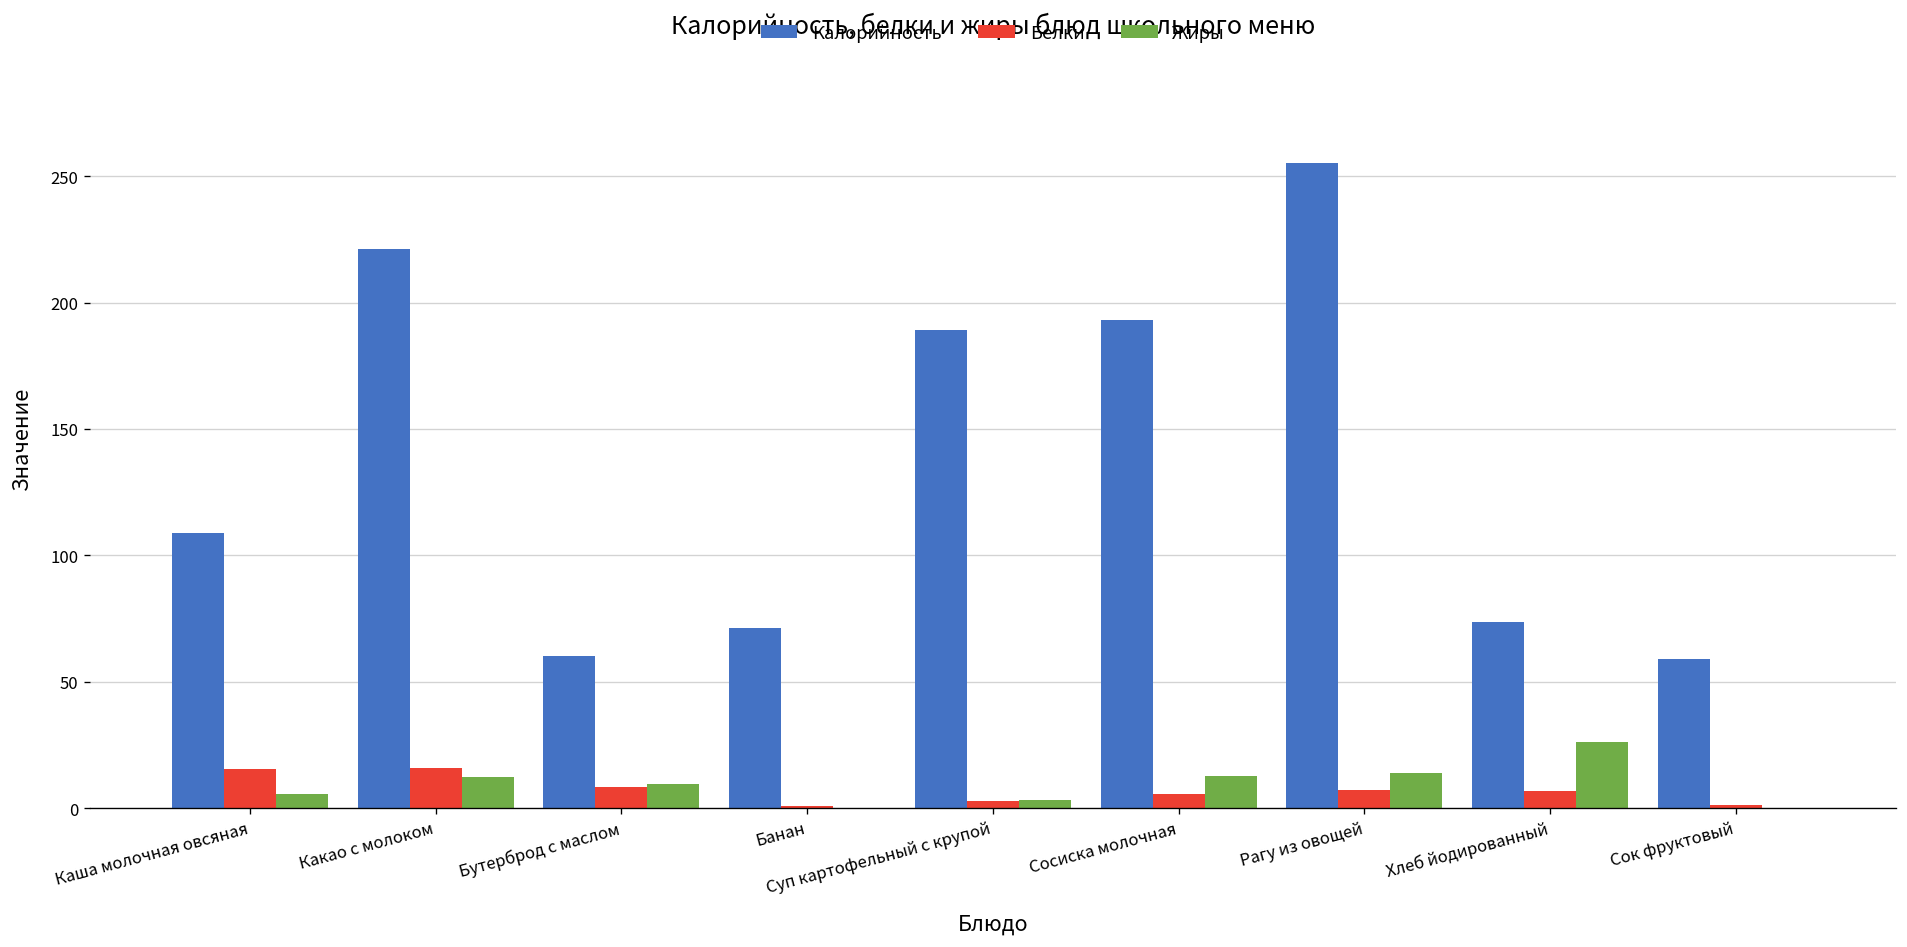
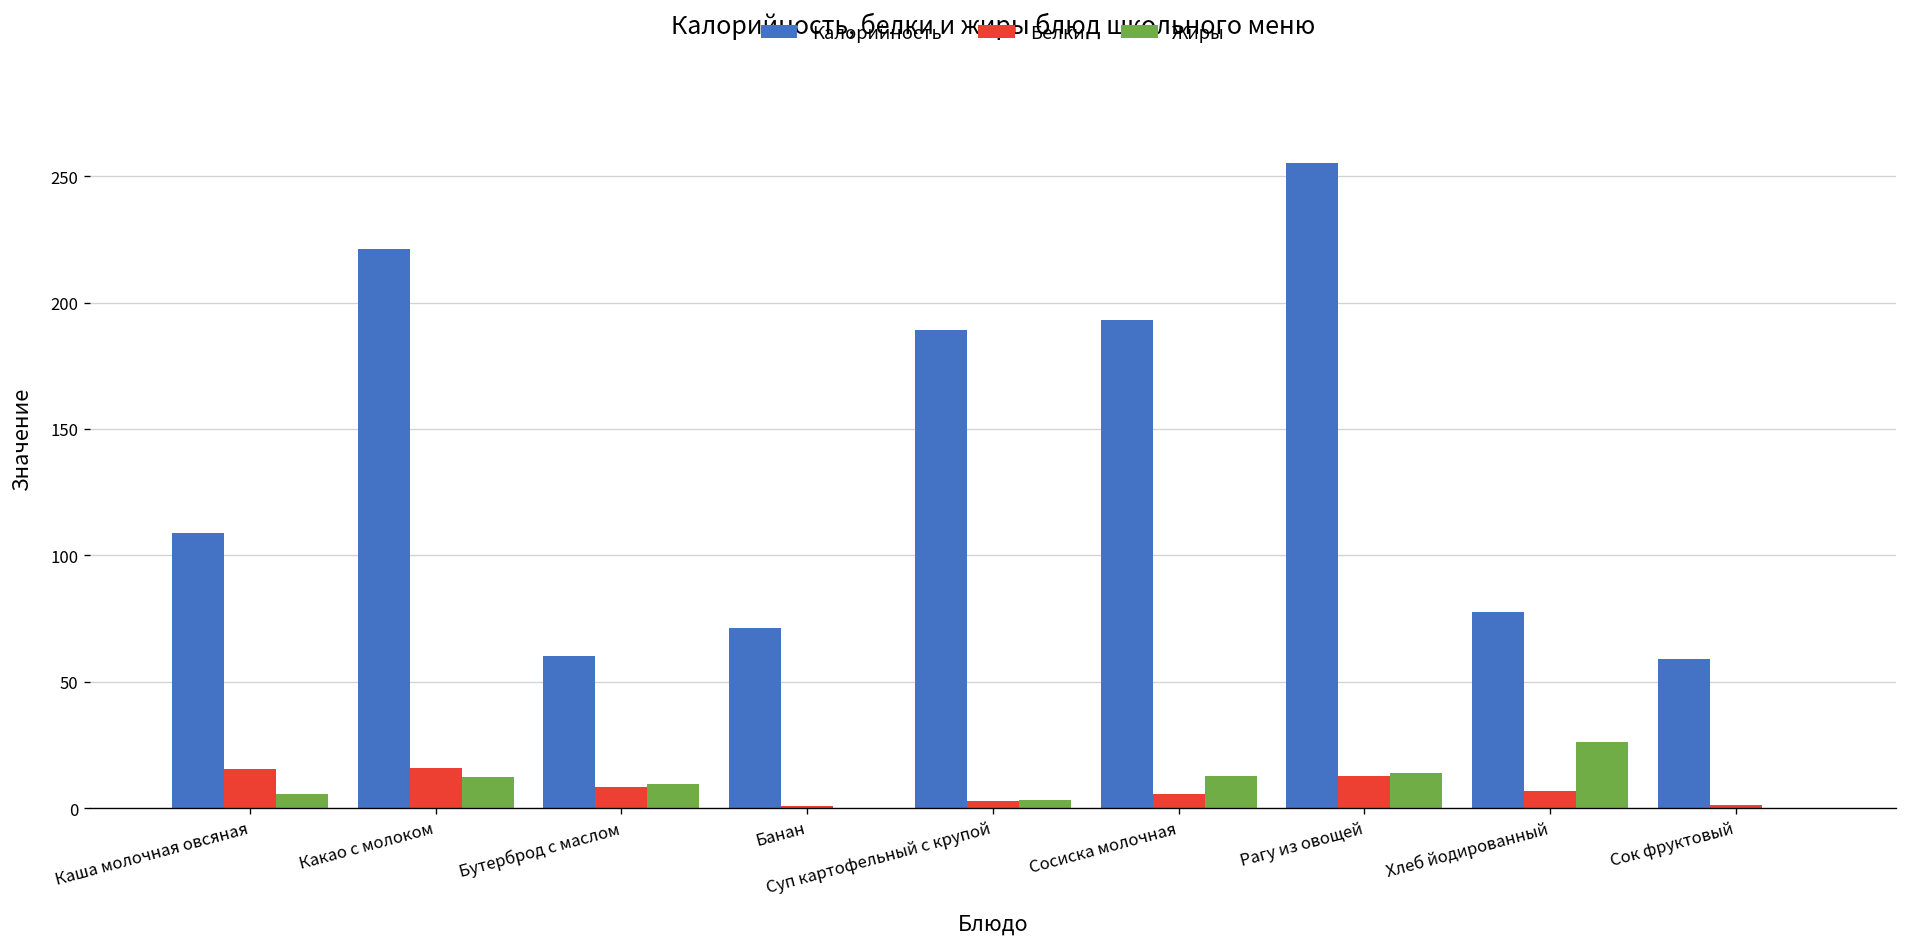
  {
    "Калорийность": {
      "Каша молочная овсяная": 109,
      "Какао с молоком": 221,
      "Бутерброд с маслом": 60,
      "Банан": 71,
      "Суп картофельный с крупой": 189,
      "Сосиска молочная": 193,
      "Рагу из овощей": 255,
-     "Хлеб йодированный": 74,
+     "Хлеб йодированный": 78,
      "Сок фруктовый": 59
    },
    "Белки": {
      "Каша молочная овсяная": 15,
      "Какао с молоком": 16,
      "Бутерброд с маслом": 9,
      "Суп картофельный с крупой": 3,
      "Сосиска молочная": 6,
-     "Рагу из овощей": 7,
+     "Рагу из овощей": 13,
      "Хлеб йодированный": 7,
      "Сок фруктовый": 1
    },
    "Жиры": {
      "Каша молочная овсяная": 6,
      "Какао с молоком": 12,
      "Бутерброд с маслом": 10,
      "Банан": 0,
      "Суп картофельный с крупой": 3,
      "Сосиска молочная": 13,
      "Рагу из овощей": 14,
      "Хлеб йодированный": 26,
      "Сок фруктовый": 0
    }
  }
